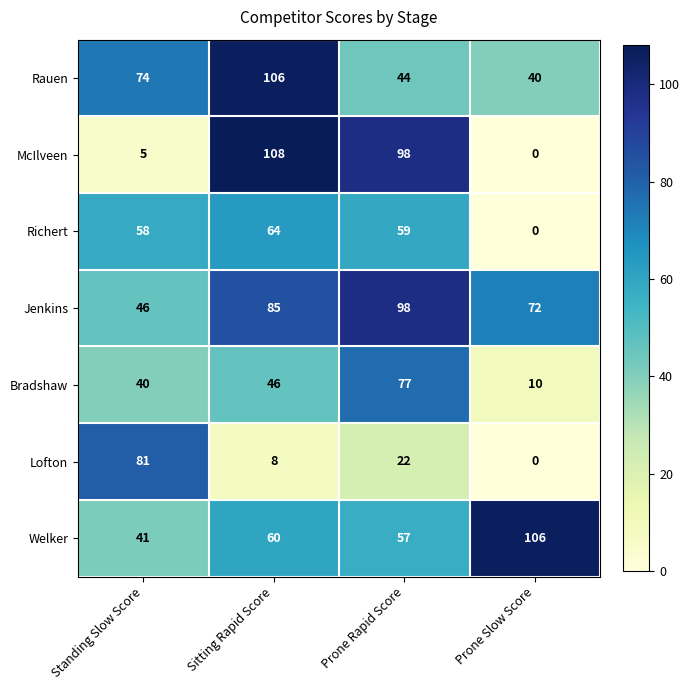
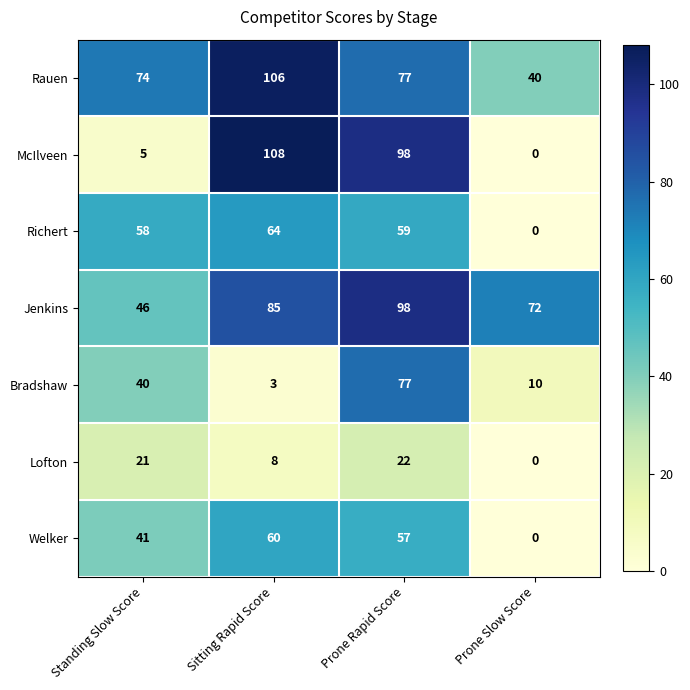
  {
    "Rauen": {
      "Standing Slow Score": 74,
      "Sitting Rapid Score": 106,
-     "Prone Rapid Score": 44,
+     "Prone Rapid Score": 77,
      "Prone Slow Score": 40
    },
    "McIlveen": {
      "Standing Slow Score": 5,
      "Sitting Rapid Score": 108,
      "Prone Rapid Score": 98,
      "Prone Slow Score": 0
    },
    "Richert": {
      "Standing Slow Score": 58,
      "Sitting Rapid Score": 64,
      "Prone Rapid Score": 59,
      "Prone Slow Score": 0
    },
    "Jenkins": {
      "Standing Slow Score": 46,
      "Sitting Rapid Score": 85,
      "Prone Rapid Score": 98,
      "Prone Slow Score": 72
    },
    "Bradshaw": {
      "Standing Slow Score": 40,
-     "Sitting Rapid Score": 46,
+     "Sitting Rapid Score": 3,
      "Prone Rapid Score": 77,
      "Prone Slow Score": 10
    },
    "Lofton": {
-     "Standing Slow Score": 81,
+     "Standing Slow Score": 21,
      "Sitting Rapid Score": 8,
      "Prone Rapid Score": 22,
      "Prone Slow Score": 0
    },
    "Welker": {
      "Standing Slow Score": 41,
      "Sitting Rapid Score": 60,
      "Prone Rapid Score": 57,
-     "Prone Slow Score": 106
+     "Prone Slow Score": 0
    }
  }
